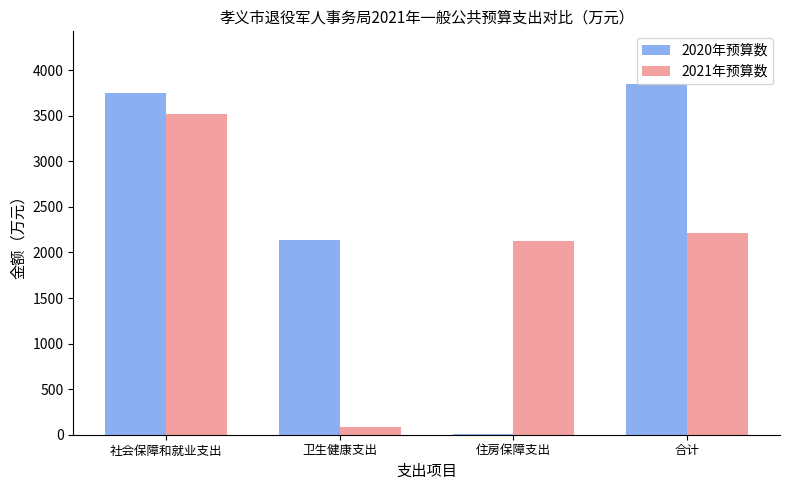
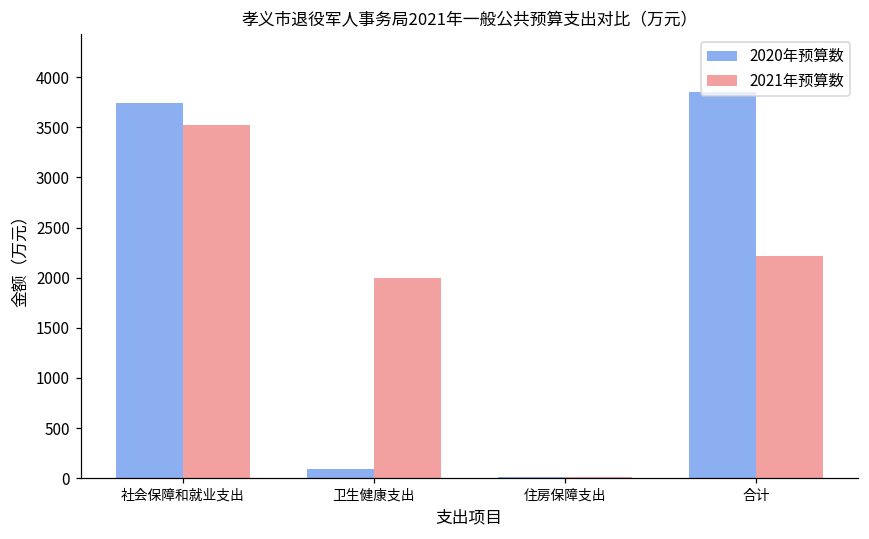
  {
    "2020年预算数": {
      "社会保障和就业支出": 3700,
-     "卫生健康支出": 2100
+     "卫生健康支出": 100
    },
    "2021年预算数": {
      "社会保障和就业支出": 3500,
-     "卫生健康支出": 100,
-     "住房保障支出": 2100,
+     "卫生健康支出": 2000,
+     "住房保障支出": 0,
      "合计": 2200
    }
  }
